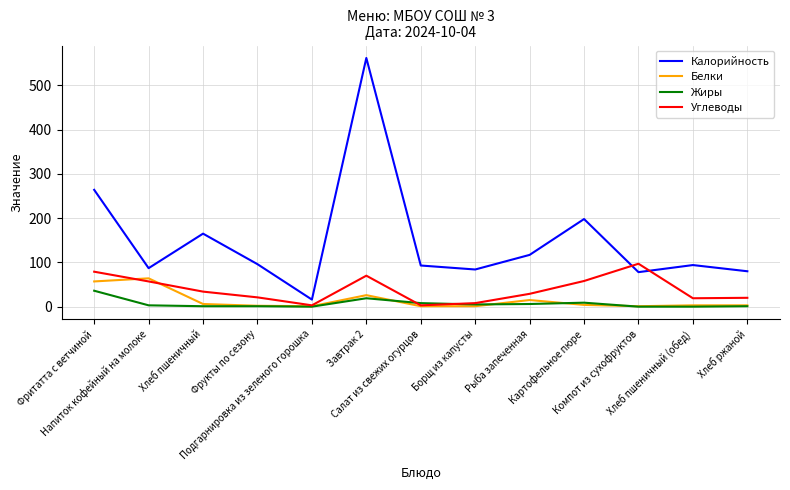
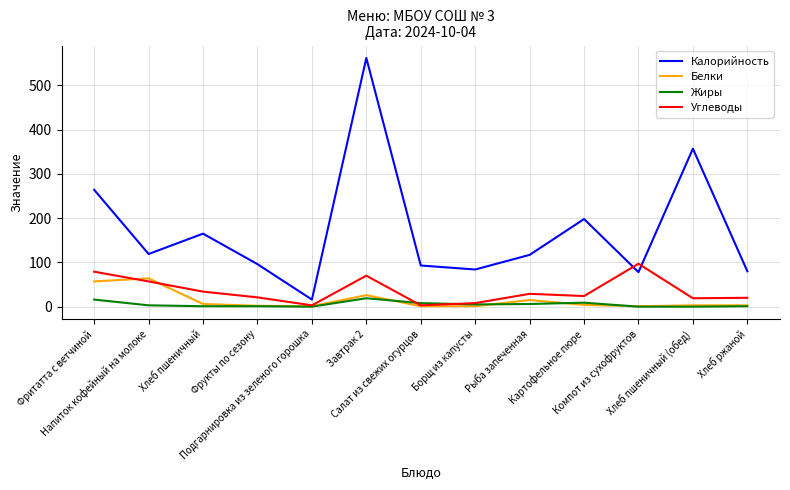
  {
    "Калорийность": {
      "Фритатта с ветчиной": 260,
-     "Напиток кофейный на молоке": 90,
+     "Напиток кофейный на молоке": 120,
      "Хлеб пшеничный": 170,
      "Фрукты по сезону": 100,
      "Подгарнировка из зеленого горошка": 20,
      "Завтрак 2": 560,
      "Салат из свежих огурцов": 90,
      "Борщ из капусты": 80,
      "Рыба запеченная": 120,
      "Картофельное пюре": 200,
      "Компот из сухофруктов": 80,
-     "Хлеб пшеничный (обед)": 90,
+     "Хлеб пшеничный (обед)": 360,
      "Хлеб ржаной": 80
    },
    "Белки": {
      "Фритатта с ветчиной": 60,
      "Напиток кофейный на молоке": 60,
      "Завтрак 2": 30,
      "Рыба запеченная": 20
    },
    "Жиры": {
-     "Фритатта с ветчиной": 40,
+     "Фритатта с ветчиной": 20,
      "Напиток кофейный на молоке": 0,
      "Завтрак 2": 20,
      "Рыба запеченная": 10
    },
    "Углеводы": {
      "Фритатта с ветчиной": 80,
      "Напиток кофейный на молоке": 60,
      "Хлеб пшеничный": 30,
      "Фрукты по сезону": 20,
      "Завтрак 2": 70,
      "Рыба запеченная": 30,
-     "Картофельное пюре": 60,
+     "Картофельное пюре": 20,
      "Компот из сухофруктов": 100,
      "Хлеб пшеничный (обед)": 20,
      "Хлеб ржаной": 20
    }
  }
